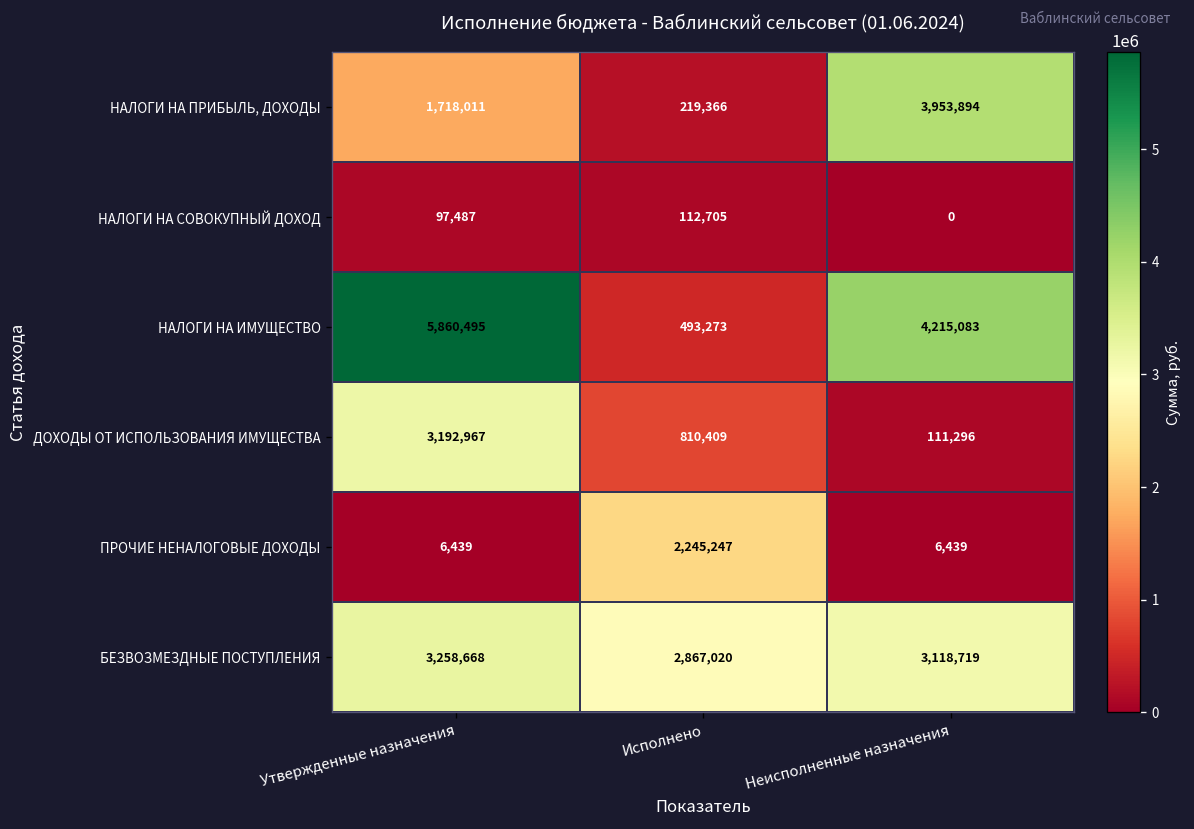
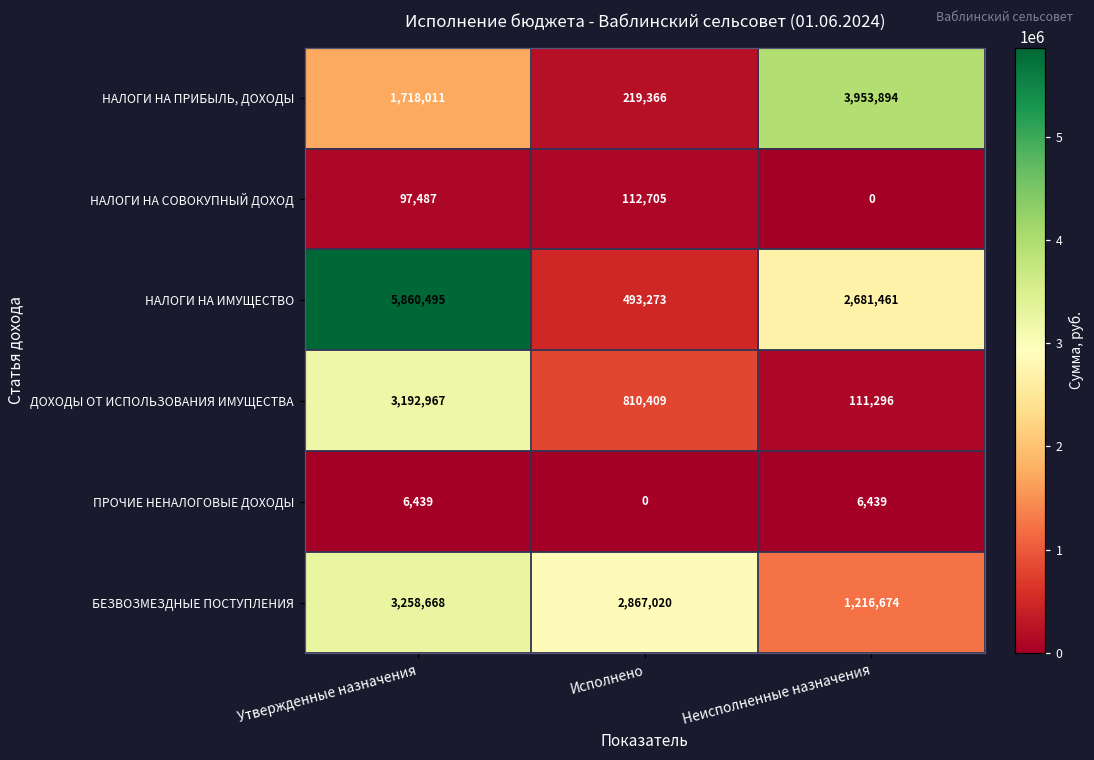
  {
    "НАЛОГИ НА ПРИБЫЛЬ, ДОХОДЫ": {
      "Утвержденные назначения": "1,718,011",
      "Исполнено": "219,366",
      "Неисполненные назначения": "3,953,894"
    },
    "НАЛОГИ НА СОВОКУПНЫЙ ДОХОД": {
      "Утвержденные назначения": "97,487",
      "Исполнено": "112,705",
      "Неисполненные назначения": "0"
    },
    "НАЛОГИ НА ИМУЩЕСТВО": {
      "Утвержденные назначения": "5,860,495",
      "Исполнено": "493,273",
-     "Неисполненные назначения": "4,215,083"
+     "Неисполненные назначения": "2,681,461"
    },
    "ДОХОДЫ ОТ ИСПОЛЬЗОВАНИЯ ИМУЩЕСТВА": {
      "Утвержденные назначения": "3,192,967",
      "Исполнено": "810,409",
      "Неисполненные назначения": "111,296"
    },
    "ПРОЧИЕ НЕНАЛОГОВЫЕ ДОХОДЫ": {
      "Утвержденные назначения": "6,439",
-     "Исполнено": "2,245,247",
+     "Исполнено": "0",
      "Неисполненные назначения": "6,439"
    },
    "БЕЗВОЗМЕЗДНЫЕ ПОСТУПЛЕНИЯ": {
      "Утвержденные назначения": "3,258,668",
      "Исполнено": "2,867,020",
-     "Неисполненные назначения": "3,118,719"
+     "Неисполненные назначения": "1,216,674"
    }
  }
